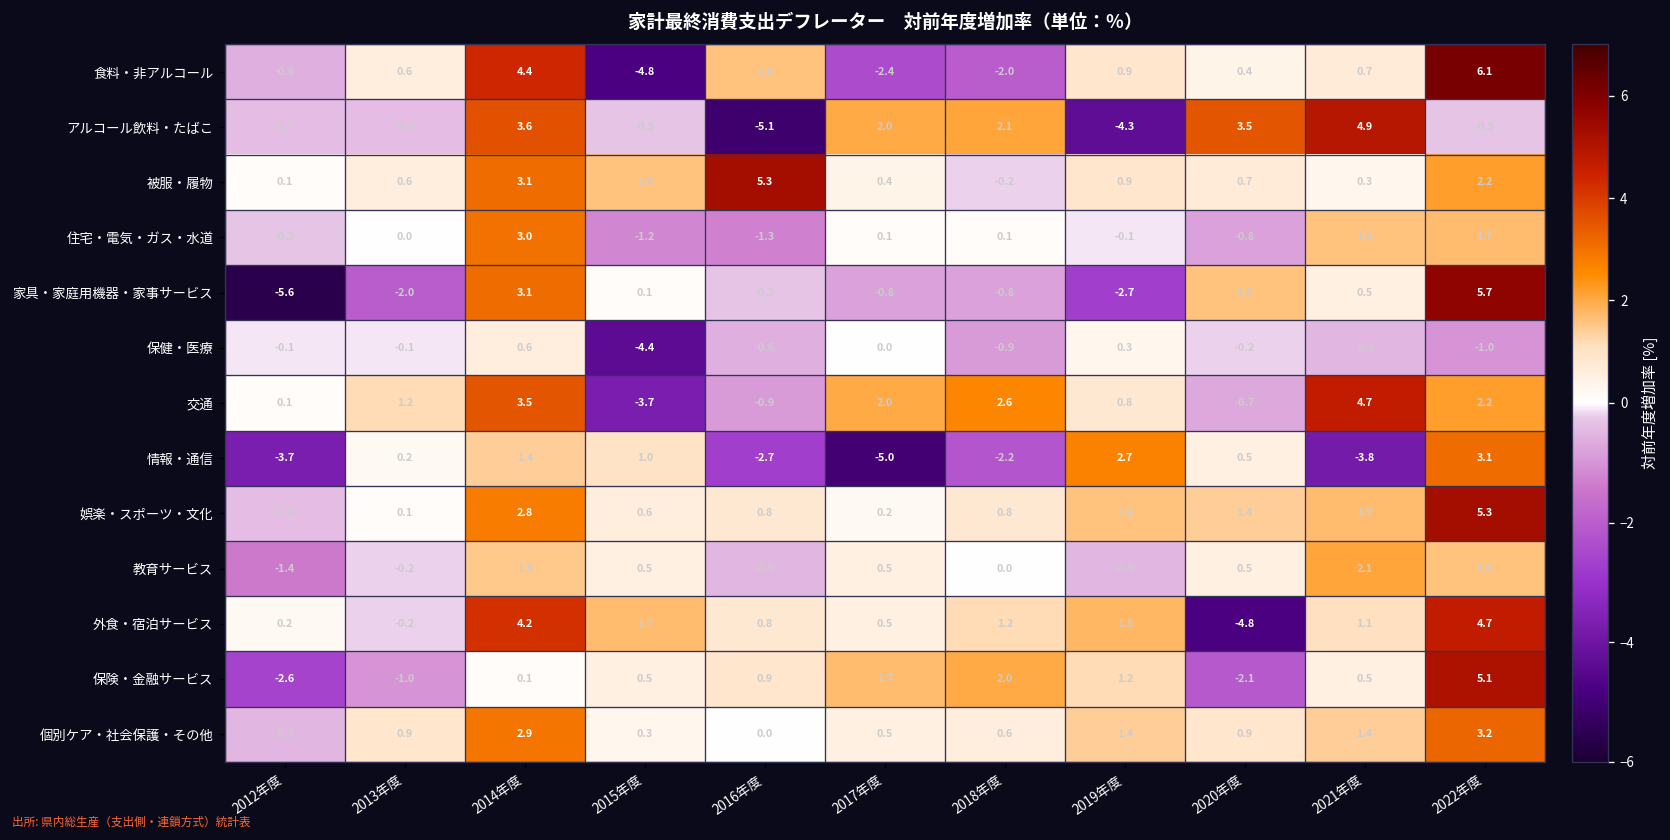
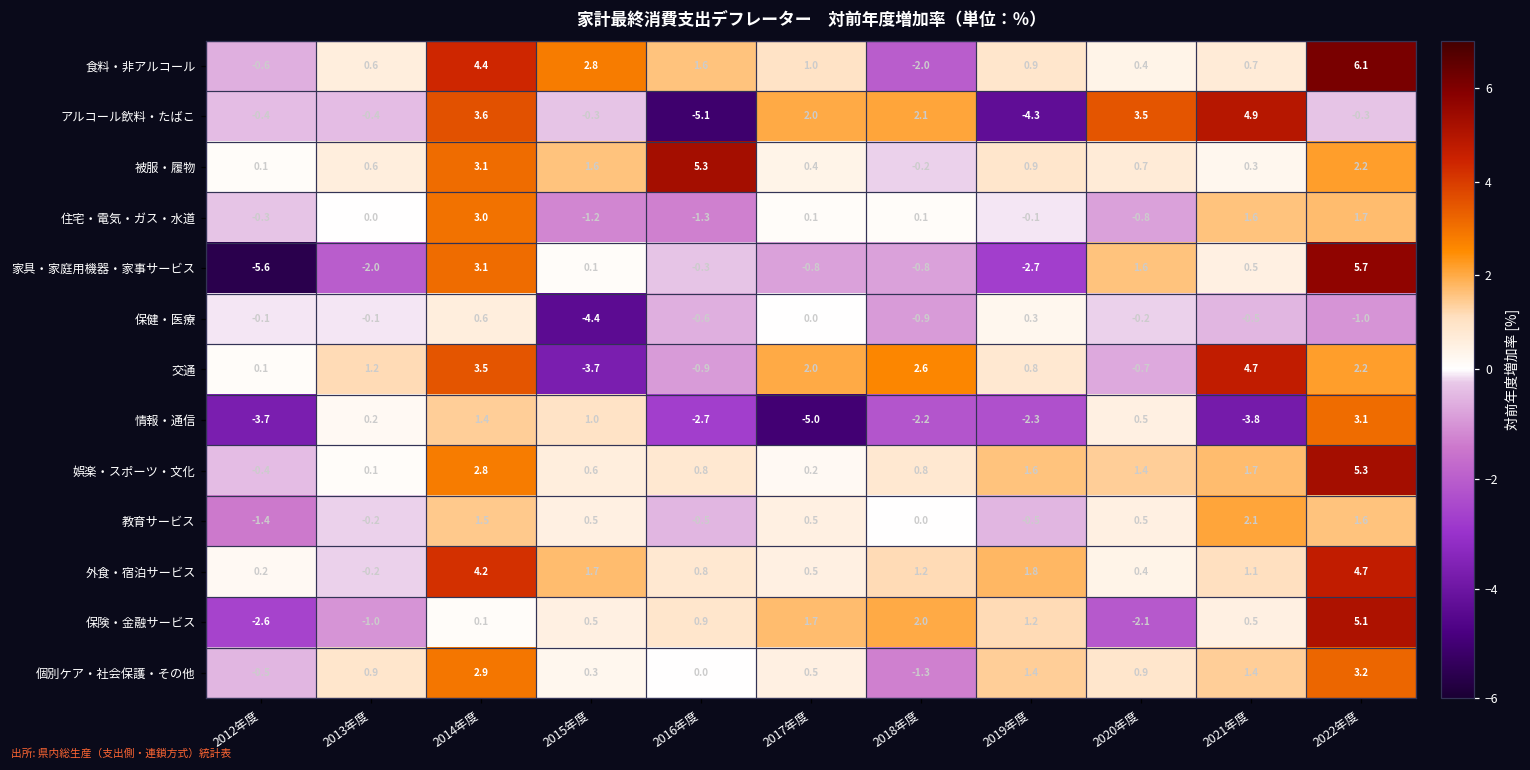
  {
    "食料・非アルコール": {
      "2013年度": 0.6,
      "2014年度": 4.4,
-     "2015年度": -4.8,
+     "2015年度": 2.8,
      "2016年度": 1.6,
-     "2017年度": -2.4,
+     "2017年度": 1.0,
      "2018年度": -2.0,
      "2019年度": 0.9,
      "2020年度": 0.4,
      "2021年度": 0.7,
      "2022年度": 6.1
    },
    "アルコール飲料・たばこ": {
      "2014年度": 3.6,
      "2016年度": -5.1,
      "2017年度": 2.0,
      "2018年度": 2.1,
      "2019年度": -4.3,
      "2020年度": 3.5,
      "2021年度": 4.9
    },
    "被服・履物": {
      "2012年度": 0.1,
      "2013年度": 0.6,
      "2014年度": 3.1,
      "2015年度": 1.6,
      "2016年度": 5.3,
      "2017年度": 0.4,
      "2019年度": 0.9,
      "2020年度": 0.7,
      "2021年度": 0.3,
      "2022年度": 2.2
    },
    "住宅・電気・ガス・水道": {
      "2013年度": 0.0,
      "2014年度": 3.0,
      "2015年度": -1.2,
      "2016年度": -1.3,
      "2017年度": 0.1,
      "2018年度": 0.1,
      "2021年度": 1.6,
      "2022年度": 1.7
    },
    "家具・家庭用機器・家事サービス": {
      "2012年度": -5.6,
      "2013年度": -2.0,
      "2014年度": 3.1,
      "2015年度": 0.1,
      "2019年度": -2.7,
      "2020年度": 1.6,
      "2021年度": 0.5,
      "2022年度": 5.7
    },
    "保健・医療": {
      "2014年度": 0.6,
      "2015年度": -4.4,
      "2017年度": 0.0,
      "2018年度": -0.9,
      "2019年度": 0.3,
      "2022年度": -1.0
    },
    "交通": {
      "2012年度": 0.1,
      "2013年度": 1.2,
      "2014年度": 3.5,
      "2015年度": -3.7,
      "2016年度": -0.9,
      "2017年度": 2.0,
      "2018年度": 2.6,
      "2019年度": 0.8,
      "2021年度": 4.7,
      "2022年度": 2.2
    },
    "情報・通信": {
      "2012年度": -3.7,
      "2013年度": 0.2,
      "2014年度": 1.4,
      "2015年度": 1.0,
      "2016年度": -2.7,
      "2017年度": -5.0,
      "2018年度": -2.2,
-     "2019年度": 2.7,
+     "2019年度": -2.3,
      "2020年度": 0.5,
      "2021年度": -3.8,
      "2022年度": 3.1
    },
    "娯楽・スポーツ・文化": {
      "2013年度": 0.1,
      "2014年度": 2.8,
      "2015年度": 0.6,
      "2016年度": 0.8,
      "2017年度": 0.2,
      "2018年度": 0.8,
      "2019年度": 1.6,
      "2020年度": 1.4,
      "2021年度": 1.7,
      "2022年度": 5.3
    },
    "教育サービス": {
      "2012年度": -1.4,
      "2014年度": 1.5,
      "2015年度": 0.5,
      "2017年度": 0.5,
      "2018年度": 0.0,
      "2020年度": 0.5,
      "2021年度": 2.1,
      "2022年度": 1.6
    },
    "外食・宿泊サービス": {
      "2012年度": 0.2,
      "2014年度": 4.2,
      "2015年度": 1.7,
      "2016年度": 0.8,
      "2017年度": 0.5,
      "2018年度": 1.2,
      "2019年度": 1.8,
-     "2020年度": -4.8,
+     "2020年度": 0.4,
      "2021年度": 1.1,
      "2022年度": 4.7
    },
    "保険・金融サービス": {
      "2012年度": -2.6,
      "2013年度": -1.0,
      "2014年度": 0.1,
      "2015年度": 0.5,
      "2016年度": 0.9,
      "2017年度": 1.7,
      "2018年度": 2.0,
      "2019年度": 1.2,
      "2020年度": -2.1,
      "2021年度": 0.5,
      "2022年度": 5.1
    },
    "個別ケア・社会保護・その他": {
      "2013年度": 0.9,
      "2014年度": 2.9,
      "2015年度": 0.3,
      "2016年度": 0.0,
      "2017年度": 0.5,
-     "2018年度": 0.6,
+     "2018年度": -1.3,
      "2019年度": 1.4,
      "2020年度": 0.9,
      "2021年度": 1.4,
      "2022年度": 3.2
    }
  }
